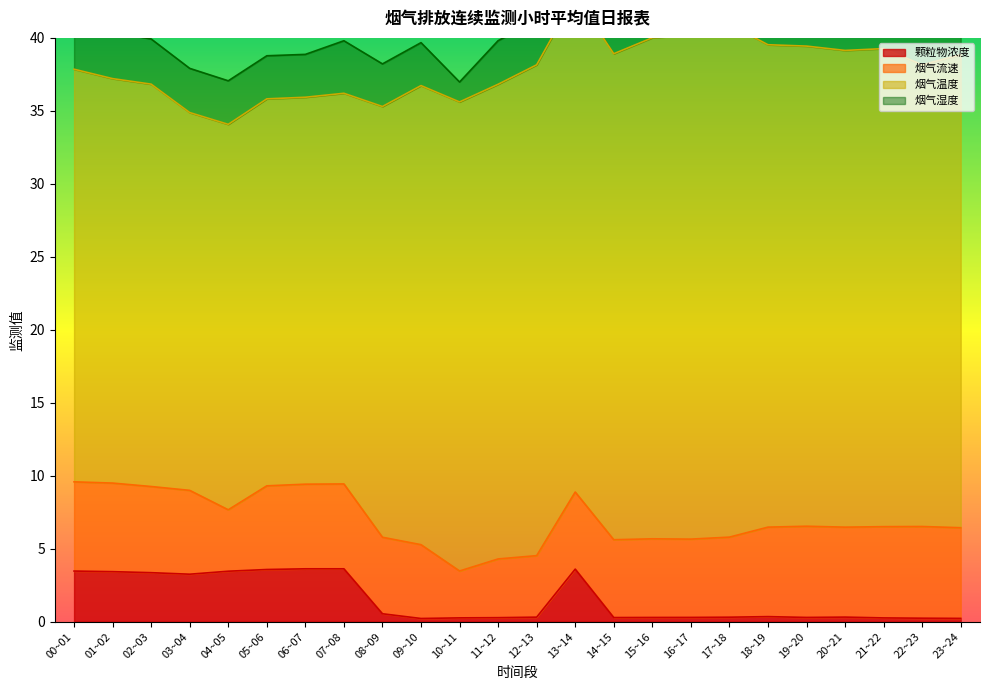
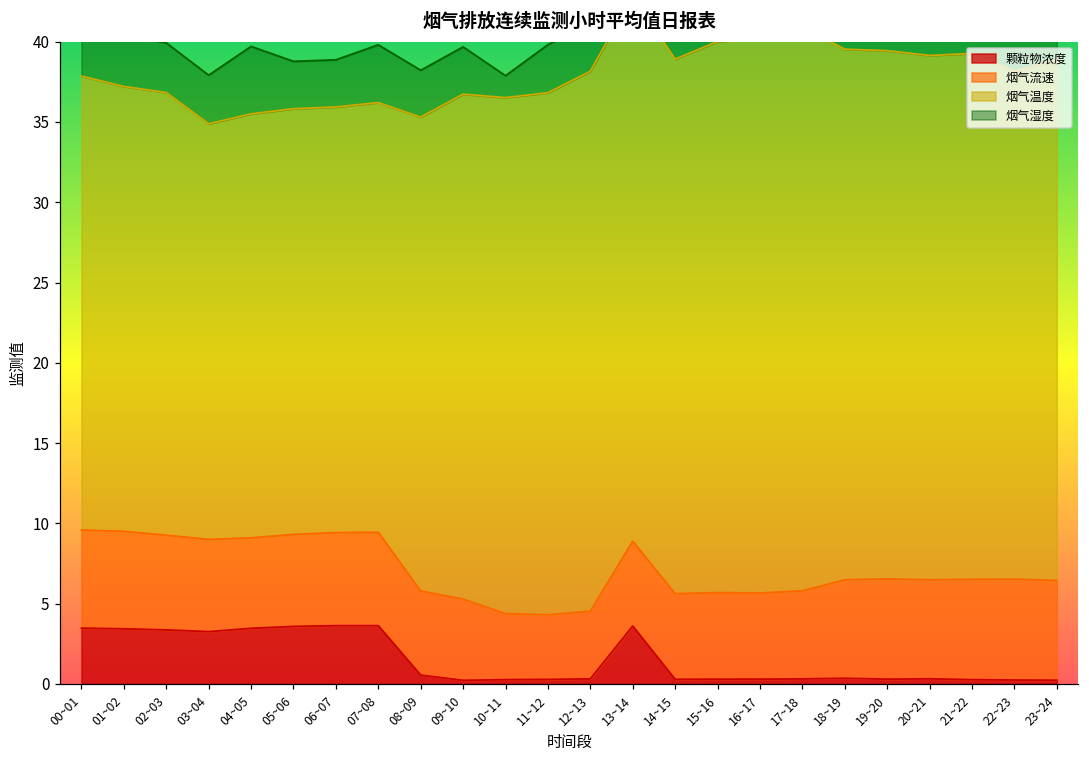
  {
    "颗粒物浓度": {
      "00~01": 3.5,
      "01~02": 3.4,
      "02~03": 3.4,
      "03~04": 3.3,
      "04~05": 3.5,
      "05~06": 3.6,
      "06~07": 3.6,
      "07~08": 3.6,
      "08~09": 0.5,
      "09~10": 0.2,
      "10~11": 0.3,
      "11~12": 0.3,
      "12~13": 0.3,
      "13~14": 3.6,
      "14~15": 0.3,
      "15~16": 0.3,
      "16~17": 0.3,
      "17~18": 0.3,
      "18~19": 0.4,
      "19~20": 0.3,
      "20~21": 0.3,
      "21~22": 0.3,
      "22~23": 0.2,
      "23~24": 0.2
    },
    "烟气流速": {
      "00~01": 6.1,
      "01~02": 6.1,
      "02~03": 5.9,
      "03~04": 5.7,
-     "04~05": 4.2,
+     "04~05": 5.6,
      "05~06": 5.7,
      "06~07": 5.8,
      "07~08": 5.8,
      "08~09": 5.2,
      "09~10": 5.1,
-     "10~11": 3.2,
+     "10~11": 4.1,
      "11~12": 4.0,
      "12~13": 4.2,
      "13~14": 5.3,
      "14~15": 5.3,
      "15~16": 5.4,
      "16~17": 5.4,
      "17~18": 5.5,
      "18~19": 6.1,
      "19~20": 6.2,
      "20~21": 6.2,
      "21~22": 6.3,
      "22~23": 6.3,
      "23~24": 6.2
    },
    "烟气温度": {
      "00~01": 28.3,
      "01~02": 27.7,
      "02~03": 27.6,
      "03~04": 25.9,
      "04~05": 26.4,
      "05~06": 26.5,
      "06~07": 26.5,
      "07~08": 26.8,
      "08~09": 29.5,
      "09~10": 31.5,
      "10~11": 32.1,
      "11~12": 32.5,
      "12~13": 33.6,
      "14~15": 33.3,
      "15~16": 34.3,
      "18~19": 33.1,
      "19~20": 32.9,
      "20~21": 32.7
    },
    "烟气湿度": {
      "02~03": 3.1,
      "03~04": 3.0,
-     "04~05": 3.0,
+     "04~05": 4.2,
      "05~06": 3.0,
      "06~07": 2.9,
      "07~08": 3.6,
      "08~09": 2.9,
      "09~10": 2.9,
      "10~11": 1.4,
      "11~12": 3.0
    }
  }
